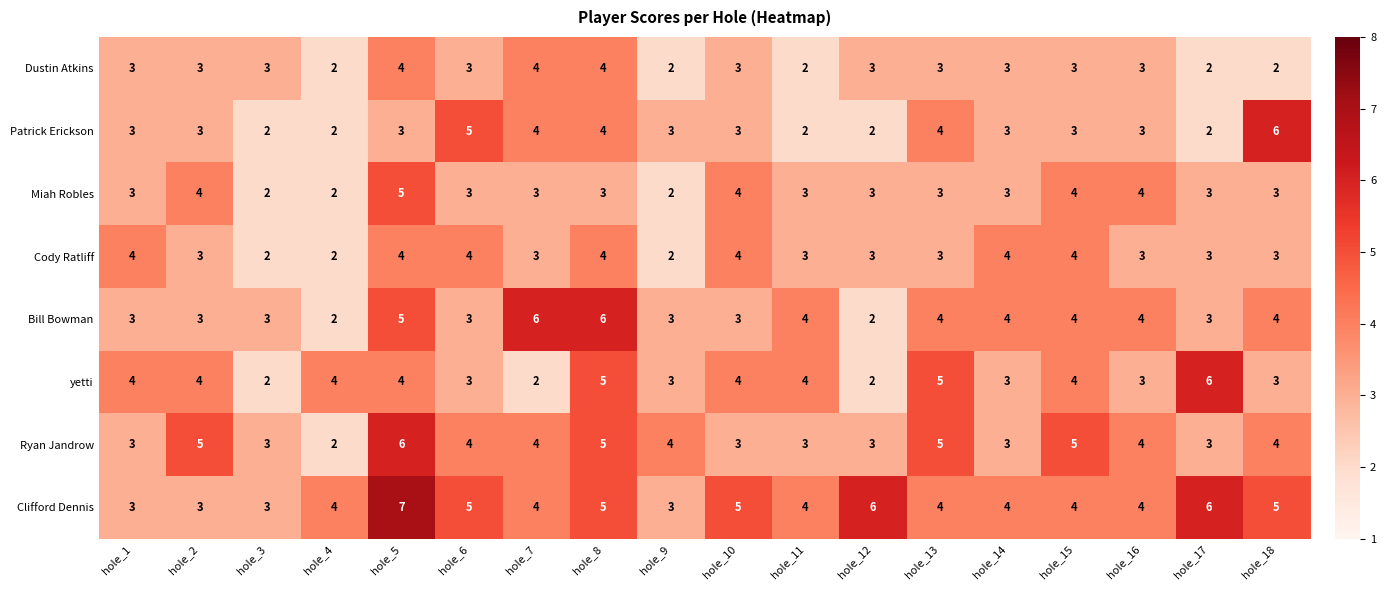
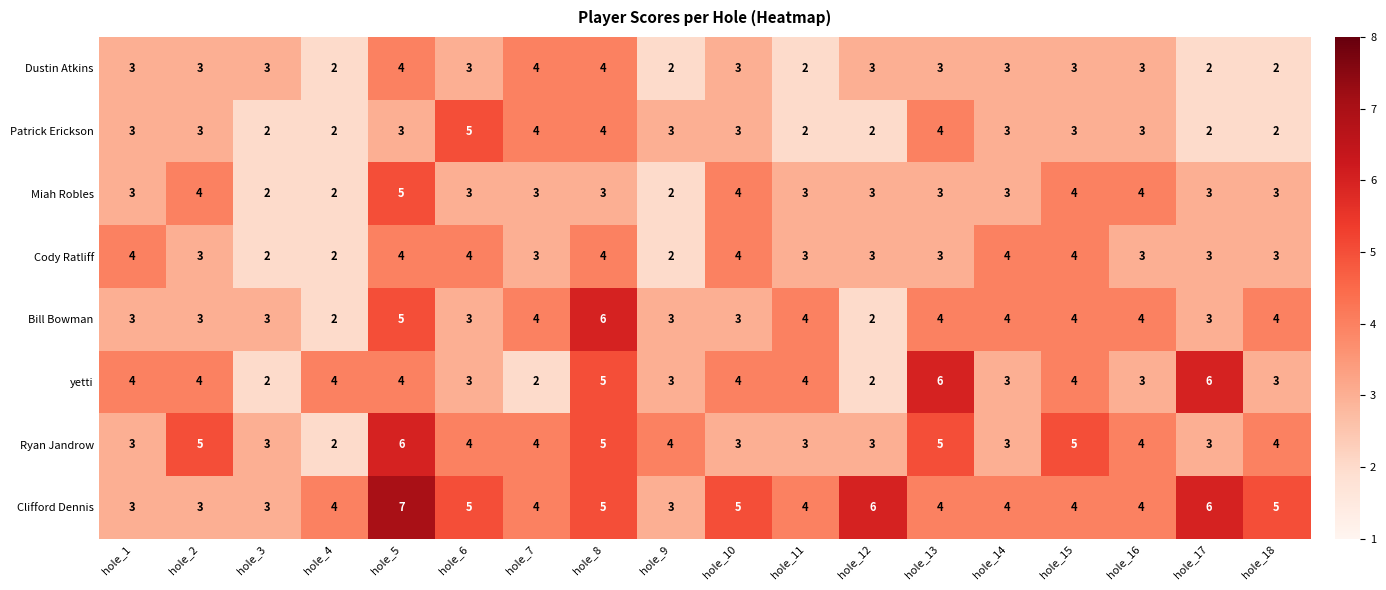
  {
    "Dustin Atkins": {
      "hole_1": 3,
      "hole_2": 3,
      "hole_3": 3,
      "hole_4": 2,
      "hole_5": 4,
      "hole_6": 3,
      "hole_7": 4,
      "hole_8": 4,
      "hole_9": 2,
      "hole_10": 3,
      "hole_11": 2,
      "hole_12": 3,
      "hole_13": 3,
      "hole_14": 3,
      "hole_15": 3,
      "hole_16": 3,
      "hole_17": 2,
      "hole_18": 2
    },
    "Patrick Erickson": {
      "hole_1": 3,
      "hole_2": 3,
      "hole_3": 2,
      "hole_4": 2,
      "hole_5": 3,
      "hole_6": 5,
      "hole_7": 4,
      "hole_8": 4,
      "hole_9": 3,
      "hole_10": 3,
      "hole_11": 2,
      "hole_12": 2,
      "hole_13": 4,
      "hole_14": 3,
      "hole_15": 3,
      "hole_16": 3,
      "hole_17": 2,
-     "hole_18": 6
+     "hole_18": 2
    },
    "Miah Robles": {
      "hole_1": 3,
      "hole_2": 4,
      "hole_3": 2,
      "hole_4": 2,
      "hole_5": 5,
      "hole_6": 3,
      "hole_7": 3,
      "hole_8": 3,
      "hole_9": 2,
      "hole_10": 4,
      "hole_11": 3,
      "hole_12": 3,
      "hole_13": 3,
      "hole_14": 3,
      "hole_15": 4,
      "hole_16": 4,
      "hole_17": 3,
      "hole_18": 3
    },
    "Cody Ratliff": {
      "hole_1": 4,
      "hole_2": 3,
      "hole_3": 2,
      "hole_4": 2,
      "hole_5": 4,
      "hole_6": 4,
      "hole_7": 3,
      "hole_8": 4,
      "hole_9": 2,
      "hole_10": 4,
      "hole_11": 3,
      "hole_12": 3,
      "hole_13": 3,
      "hole_14": 4,
      "hole_15": 4,
      "hole_16": 3,
      "hole_17": 3,
      "hole_18": 3
    },
    "Bill Bowman": {
      "hole_1": 3,
      "hole_2": 3,
      "hole_3": 3,
      "hole_4": 2,
      "hole_5": 5,
      "hole_6": 3,
-     "hole_7": 6,
+     "hole_7": 4,
      "hole_8": 6,
      "hole_9": 3,
      "hole_10": 3,
      "hole_11": 4,
      "hole_12": 2,
      "hole_13": 4,
      "hole_14": 4,
      "hole_15": 4,
      "hole_16": 4,
      "hole_17": 3,
      "hole_18": 4
    },
    "yetti": {
      "hole_1": 4,
      "hole_2": 4,
      "hole_3": 2,
      "hole_4": 4,
      "hole_5": 4,
      "hole_6": 3,
      "hole_7": 2,
      "hole_8": 5,
      "hole_9": 3,
      "hole_10": 4,
      "hole_11": 4,
      "hole_12": 2,
-     "hole_13": 5,
+     "hole_13": 6,
      "hole_14": 3,
      "hole_15": 4,
      "hole_16": 3,
      "hole_17": 6,
      "hole_18": 3
    },
    "Ryan Jandrow": {
      "hole_1": 3,
      "hole_2": 5,
      "hole_3": 3,
      "hole_4": 2,
      "hole_5": 6,
      "hole_6": 4,
      "hole_7": 4,
      "hole_8": 5,
      "hole_9": 4,
      "hole_10": 3,
      "hole_11": 3,
      "hole_12": 3,
      "hole_13": 5,
      "hole_14": 3,
      "hole_15": 5,
      "hole_16": 4,
      "hole_17": 3,
      "hole_18": 4
    },
    "Clifford Dennis": {
      "hole_1": 3,
      "hole_2": 3,
      "hole_3": 3,
      "hole_4": 4,
      "hole_5": 7,
      "hole_6": 5,
      "hole_7": 4,
      "hole_8": 5,
      "hole_9": 3,
      "hole_10": 5,
      "hole_11": 4,
      "hole_12": 6,
      "hole_13": 4,
      "hole_14": 4,
      "hole_15": 4,
      "hole_16": 4,
      "hole_17": 6,
      "hole_18": 5
    }
  }
